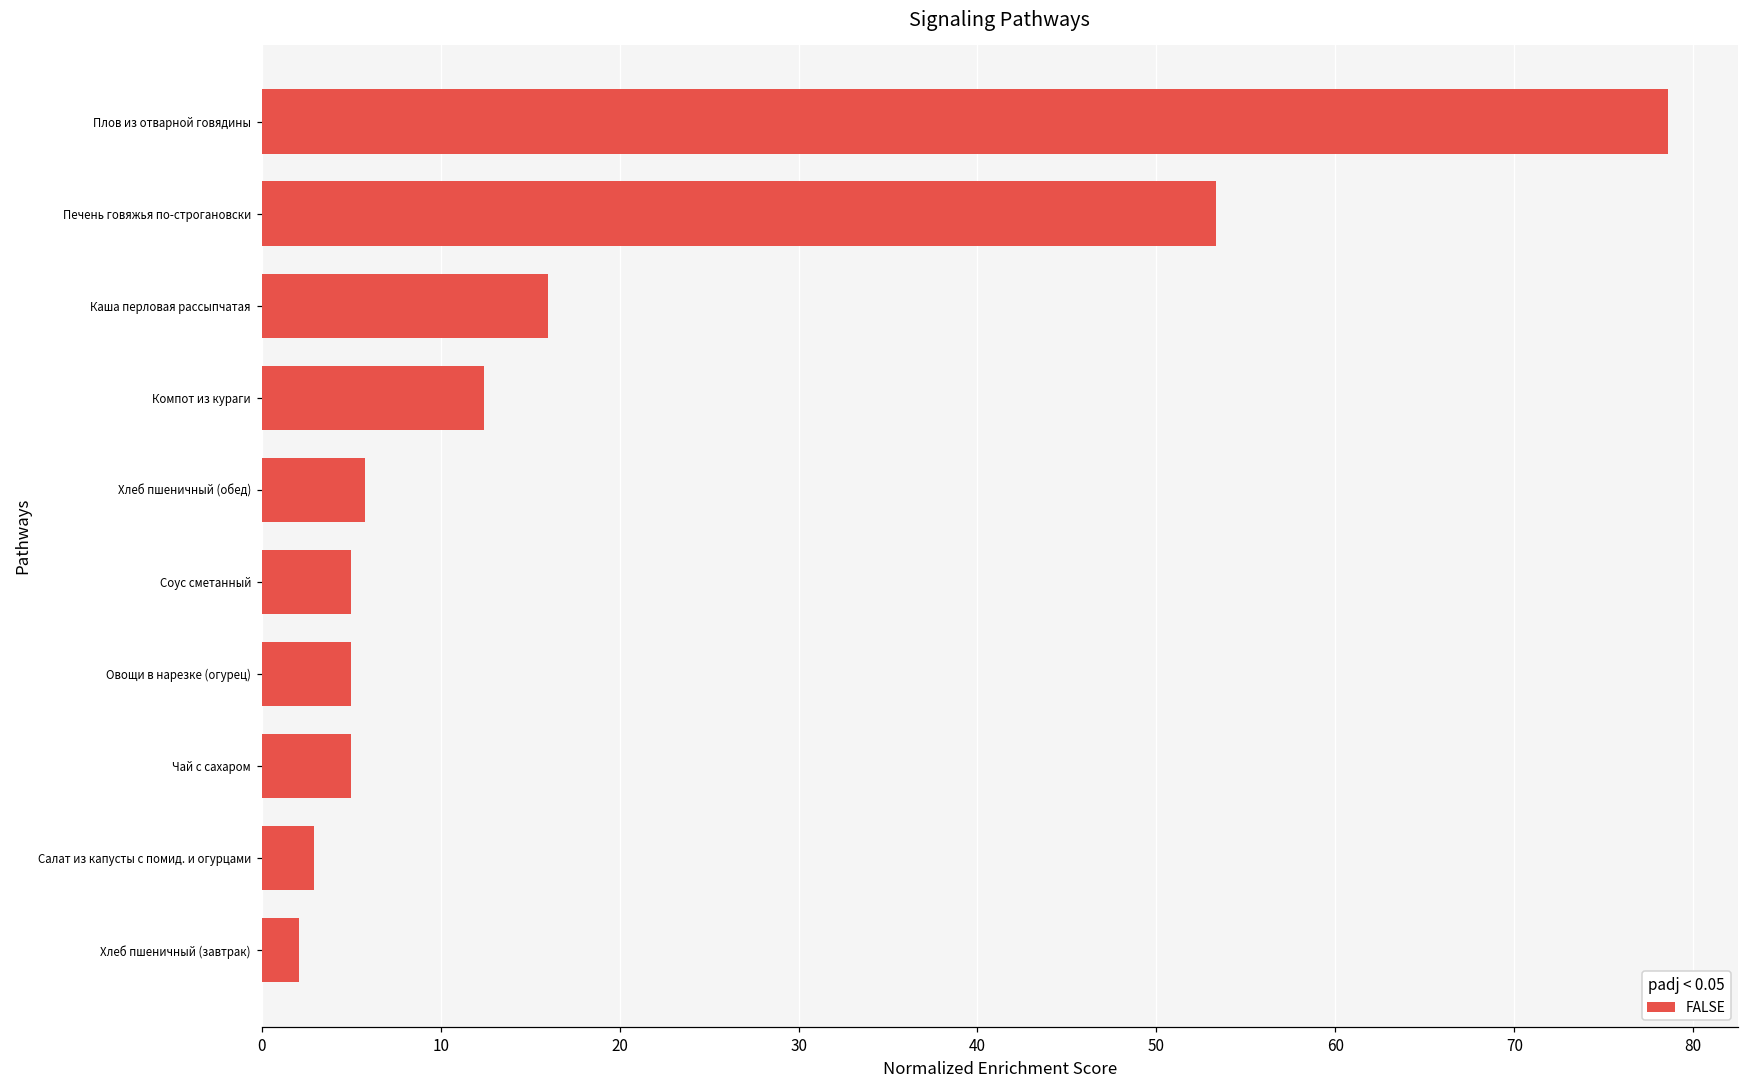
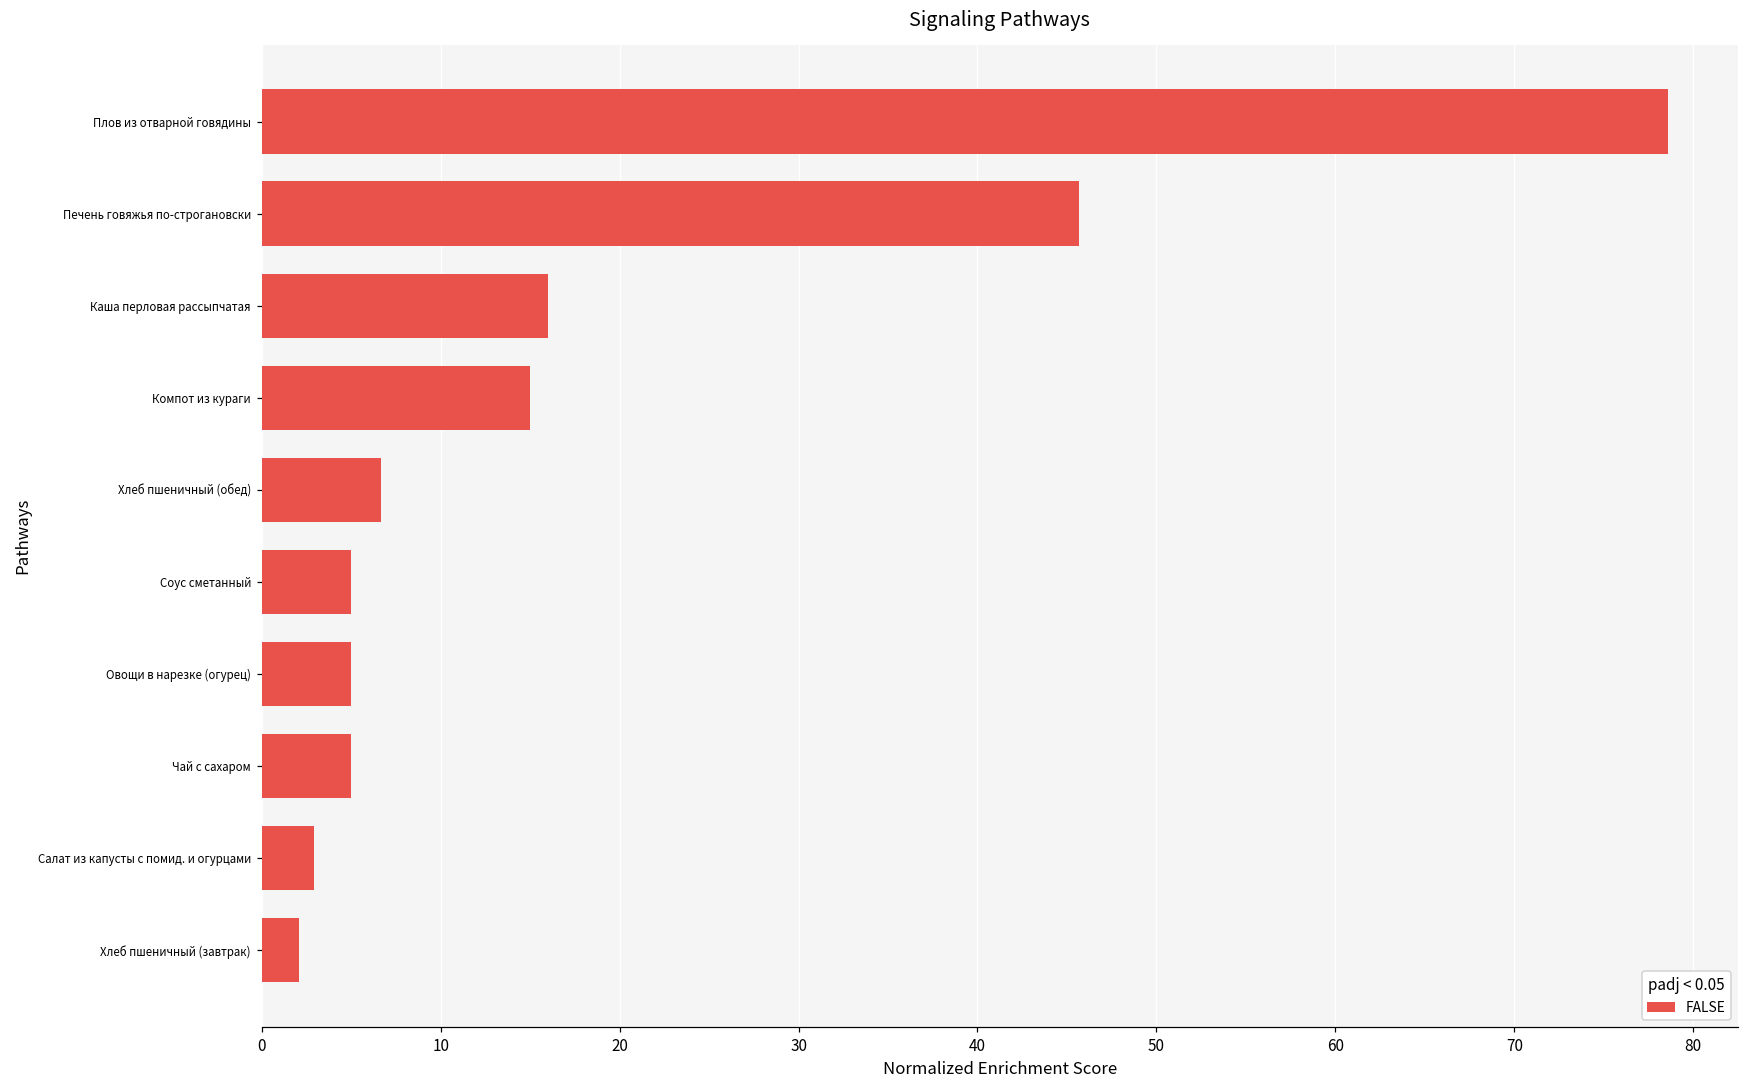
  {
    "Плов из отварной говядины": 78.6,
-   "Печень говяжья по-строгановски": 53.3,
+   "Печень говяжья по-строгановски": 45.7,
    "Каша перловая рассыпчатая": 16.0,
-   "Компот из кураги": 12.4,
-   "Хлеб пшеничный (обед)": 5.8,
+   "Компот из кураги": 15.0,
+   "Хлеб пшеничный (обед)": 6.7,
    "Соус сметанный": 5.0,
    "Овощи в нарезке (огурец)": 5.0,
    "Чай с сахаром": 5.0,
    "Салат из капусты с помид. и огурцами": 2.9,
    "Хлеб пшеничный (завтрак)": 2.1
  }
